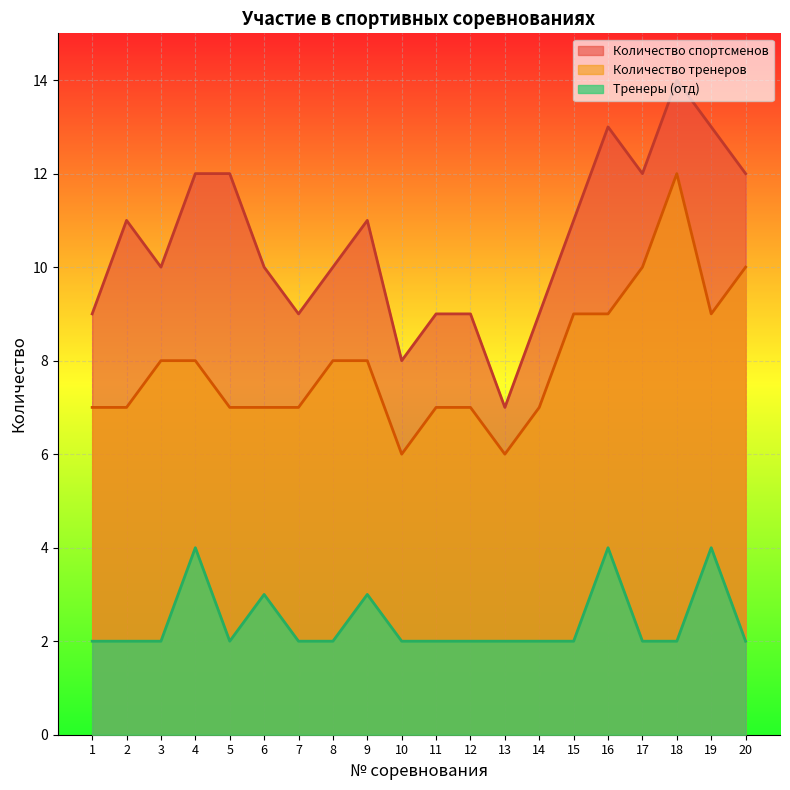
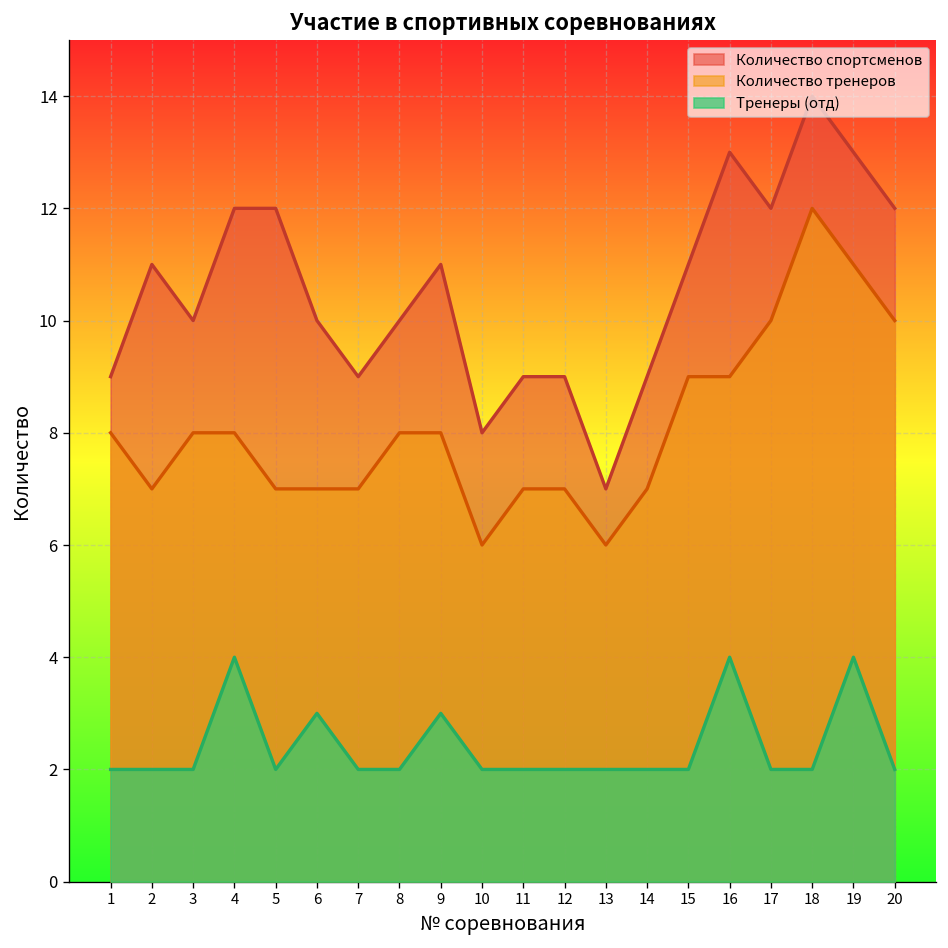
  {
    "Количество спортсменов": {
      "1": 9,
      "2": 11,
      "3": 10,
      "4": 12,
      "5": 12,
      "6": 10,
      "7": 9,
      "8": 10,
      "9": 11,
      "10": 8,
      "11": 9,
      "12": 9,
      "13": 7,
      "14": 9,
      "15": 11,
      "16": 13,
      "17": 12,
      "19": 13,
      "20": 12
    },
    "Количество тренеров": {
-     "1": 7,
+     "1": 8,
      "2": 7,
      "3": 8,
      "4": 8,
      "5": 7,
      "6": 7,
      "7": 7,
      "8": 8,
      "9": 8,
      "10": 6,
      "11": 7,
      "12": 7,
      "13": 6,
      "14": 7,
      "15": 9,
      "16": 9,
      "17": 10,
      "18": 12,
-     "19": 9,
+     "19": 11,
      "20": 10
    },
    "Тренеры (отд)": {
      "1": 2,
      "2": 2,
      "3": 2,
      "4": 4,
      "5": 2,
      "6": 3,
      "7": 2,
      "8": 2,
      "9": 3,
      "10": 2,
      "11": 2,
      "12": 2,
      "13": 2,
      "14": 2,
      "15": 2,
      "16": 4,
      "17": 2,
      "18": 2,
      "19": 4,
      "20": 2
    }
  }
